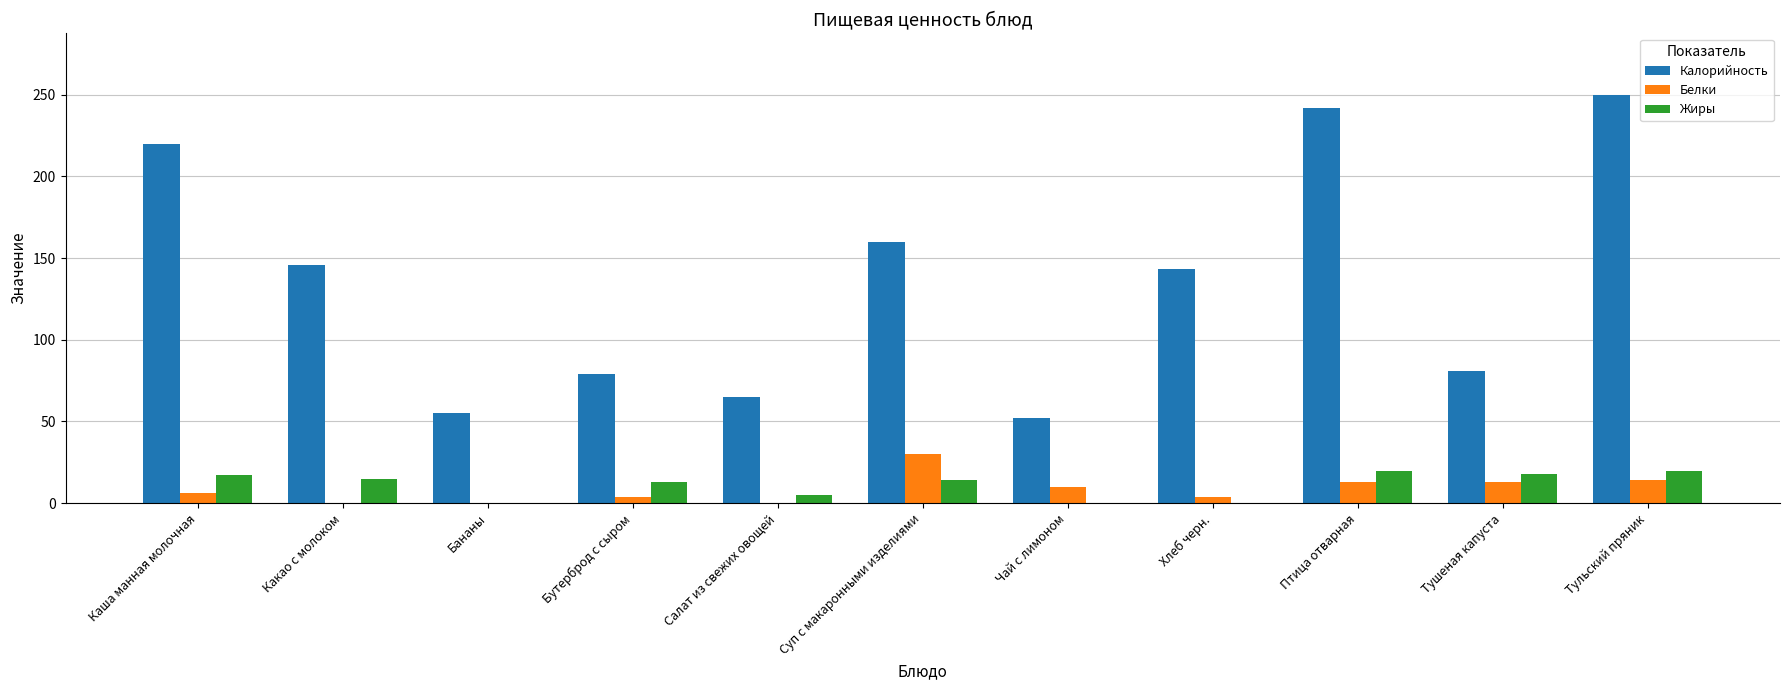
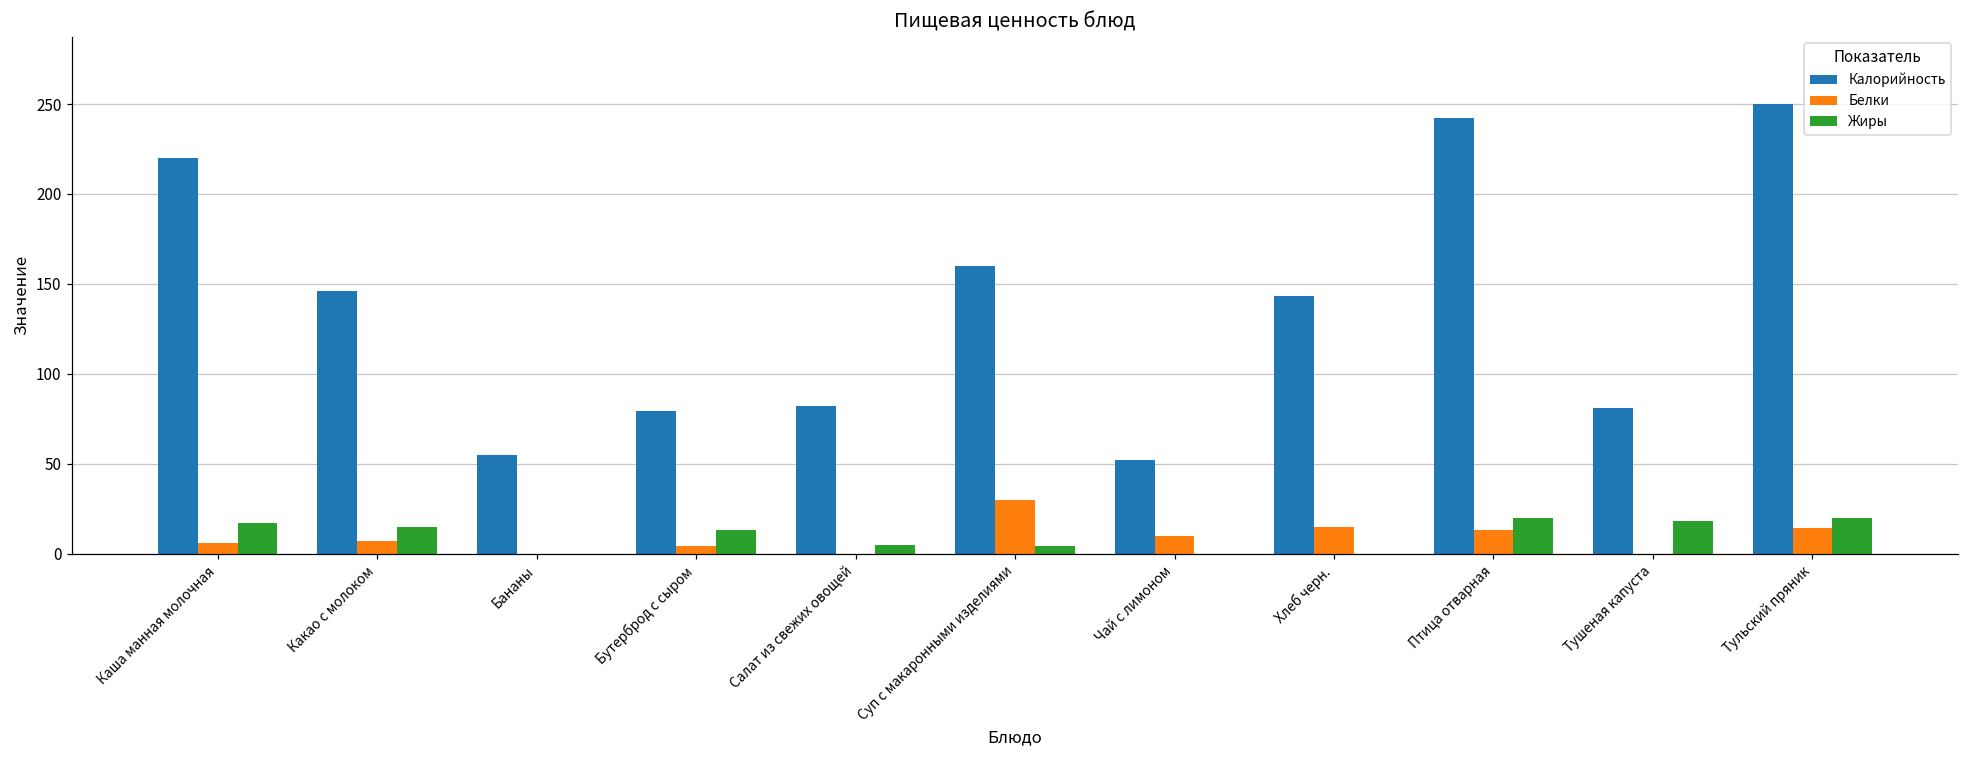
  {
    "Калорийность": {
      "Каша манная молочная": 220,
      "Какао с молоком": 146,
      "Бананы": 55,
      "Бутерброд с сыром": 79,
-     "Салат из свежих овощей": 65,
+     "Салат из свежих овощей": 82,
      "Суп с макаронными изделиями": 160,
      "Чай с лимоном": 52,
      "Хлеб черн.": 143,
      "Птица отварная": 242,
      "Тушеная капуста": 81,
      "Тульский пряник": 250
    },
    "Белки": {
      "Каша манная молочная": 6,
-     "Какао с молоком": 0,
+     "Какао с молоком": 7,
      "Бананы": 0,
      "Бутерброд с сыром": 4,
      "Салат из свежих овощей": 0,
      "Суп с макаронными изделиями": 30,
      "Чай с лимоном": 10,
-     "Хлеб черн.": 4,
+     "Хлеб черн.": 15,
      "Птица отварная": 13,
-     "Тушеная капуста": 13,
+     "Тушеная капуста": 0,
      "Тульский пряник": 14
    },
    "Жиры": {
      "Каша манная молочная": 17,
      "Какао с молоком": 15,
      "Бананы": 0,
      "Бутерброд с сыром": 13,
      "Салат из свежих овощей": 5,
-     "Суп с макаронными изделиями": 14,
+     "Суп с макаронными изделиями": 4,
      "Чай с лимоном": 0,
      "Хлеб черн.": 0,
      "Птица отварная": 20,
      "Тушеная капуста": 18,
      "Тульский пряник": 20
    }
  }
